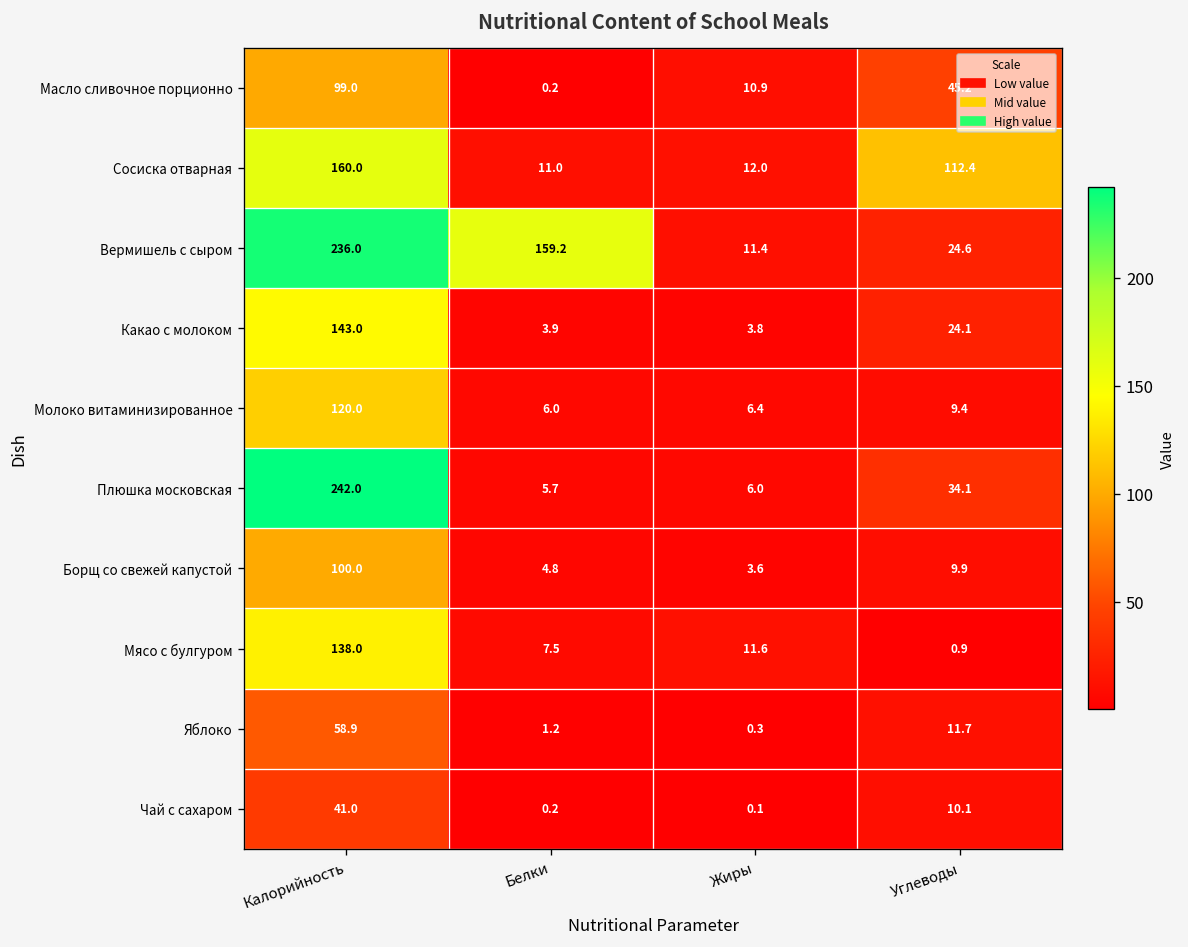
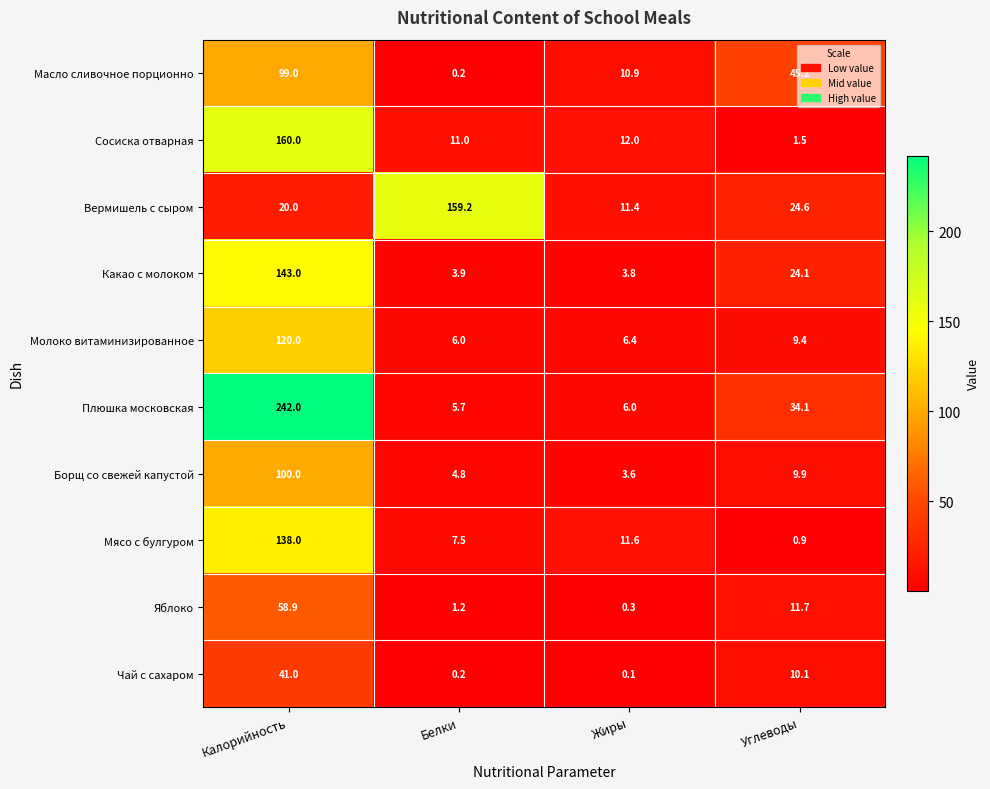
  {
    "Масло сливочное порционно": {
      "Калорийность": 99.0,
      "Белки": 0.2,
      "Жиры": 10.9
    },
    "Сосиска отварная": {
      "Калорийность": 160.0,
      "Белки": 11.0,
      "Жиры": 12.0,
-     "Углеводы": 112.4
+     "Углеводы": 1.5
    },
    "Вермишель с сыром": {
-     "Калорийность": 236.0,
+     "Калорийность": 20.0,
      "Белки": 159.2,
      "Жиры": 11.4,
      "Углеводы": 24.6
    },
    "Какао с молоком": {
      "Калорийность": 143.0,
      "Белки": 3.9,
      "Жиры": 3.8,
      "Углеводы": 24.1
    },
    "Молоко витаминизированное": {
      "Калорийность": 120.0,
      "Белки": 6.0,
      "Жиры": 6.4,
      "Углеводы": 9.4
    },
    "Плюшка московская": {
      "Калорийность": 242.0,
      "Белки": 5.7,
      "Жиры": 6.0,
      "Углеводы": 34.1
    },
    "Борщ со свежей капустой": {
      "Калорийность": 100.0,
      "Белки": 4.8,
      "Жиры": 3.6,
      "Углеводы": 9.9
    },
    "Мясо с булгуром": {
      "Калорийность": 138.0,
      "Белки": 7.5,
      "Жиры": 11.6,
      "Углеводы": 0.9
    },
    "Яблоко": {
      "Калорийность": 58.9,
      "Белки": 1.2,
      "Жиры": 0.3,
      "Углеводы": 11.7
    },
    "Чай с сахаром": {
      "Калорийность": 41.0,
      "Белки": 0.2,
      "Жиры": 0.1,
      "Углеводы": 10.1
    }
  }
